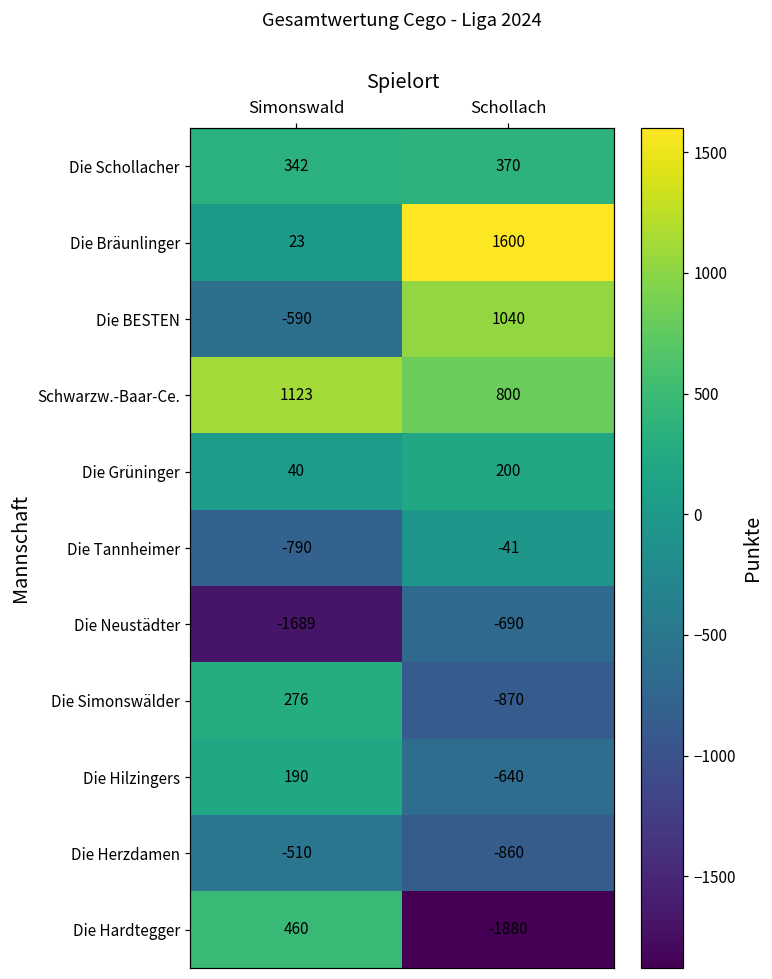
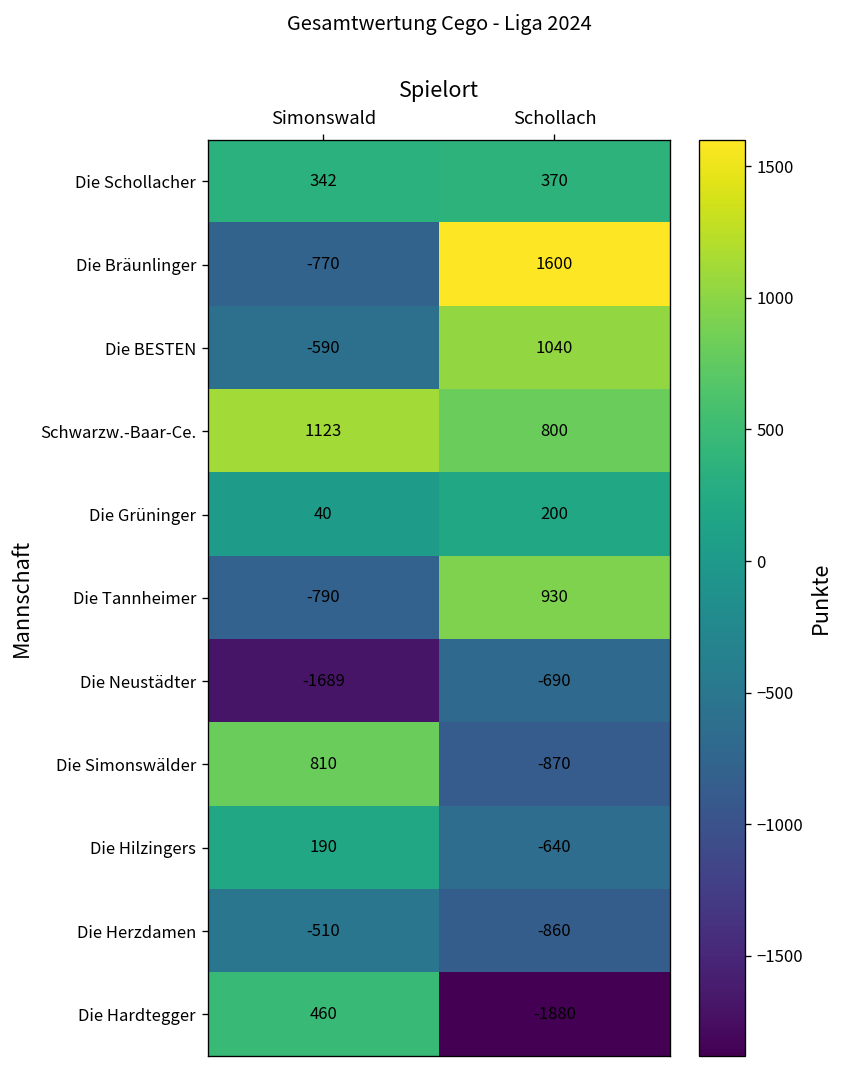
  {
    "Die Schollacher": {
      "Simonswald": 342,
      "Schollach": 370
    },
    "Die Bräunlinger": {
-     "Simonswald": 23,
+     "Simonswald": -770,
      "Schollach": 1600
    },
    "Die BESTEN": {
      "Simonswald": -590,
      "Schollach": 1040
    },
    "Schwarzw.-Baar-Ce.": {
      "Simonswald": 1123,
      "Schollach": 800
    },
    "Die Grüninger": {
      "Simonswald": 40,
      "Schollach": 200
    },
    "Die Tannheimer": {
      "Simonswald": -790,
-     "Schollach": -41
+     "Schollach": 930
    },
    "Die Neustädter": {
      "Simonswald": -1689,
      "Schollach": -690
    },
    "Die Simonswälder": {
-     "Simonswald": 276,
+     "Simonswald": 810,
      "Schollach": -870
    },
    "Die Hilzingers": {
      "Simonswald": 190,
      "Schollach": -640
    },
    "Die Herzdamen": {
      "Simonswald": -510,
      "Schollach": -860
    },
    "Die Hardtegger": {
      "Simonswald": 460,
      "Schollach": -1880
    }
  }
